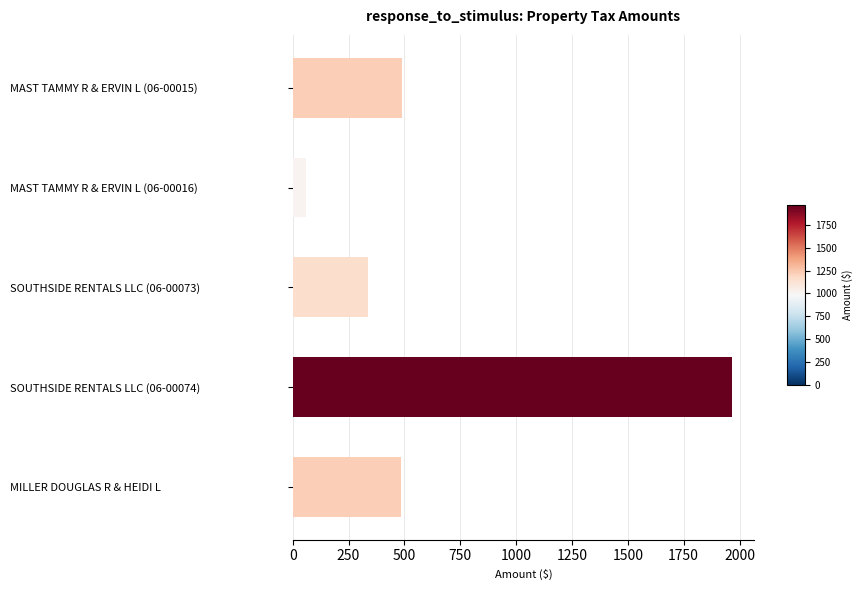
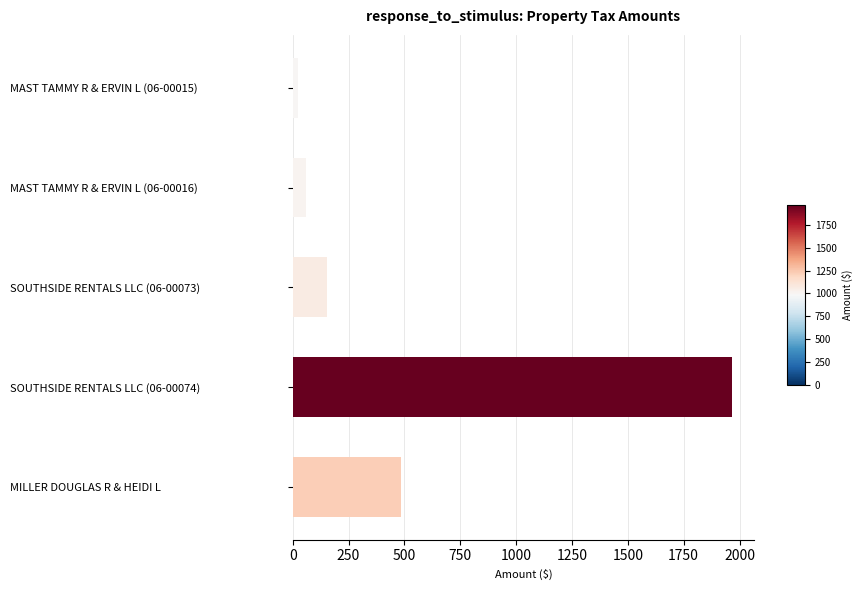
  {
-   "MAST TAMMY R & ERVIN L (06-00015)": 490,
+   "MAST TAMMY R & ERVIN L (06-00015)": 20,
    "MAST TAMMY R & ERVIN L (06-00016)": 60,
-   "SOUTHSIDE RENTALS LLC (06-00073)": 340,
+   "SOUTHSIDE RENTALS LLC (06-00073)": 150,
    "SOUTHSIDE RENTALS LLC (06-00074)": 1970,
    "MILLER DOUGLAS R & HEIDI L": 480
  }
